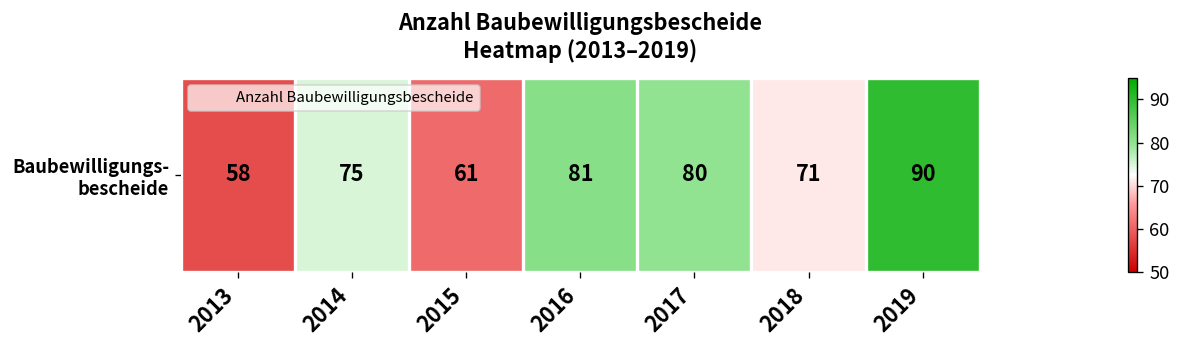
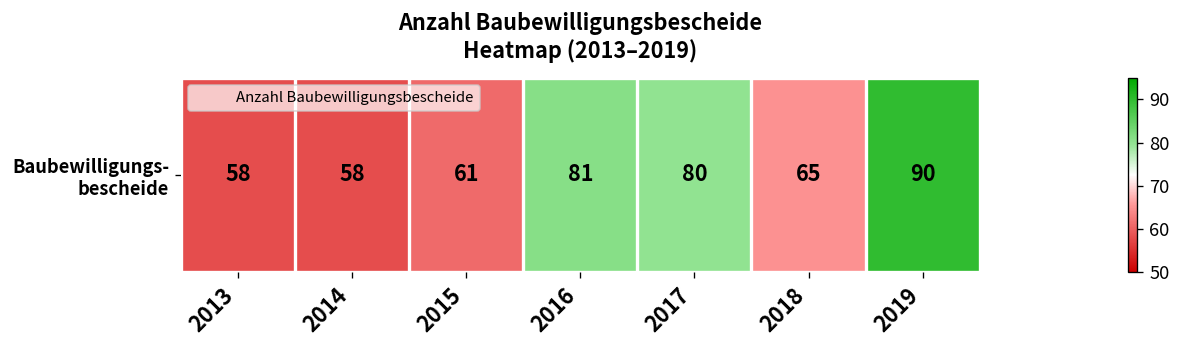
  {
    "Baubewilligungs- bescheide": {
      "2013": 58,
-     "2014": 75,
+     "2014": 58,
      "2015": 61,
      "2016": 81,
      "2017": 80,
-     "2018": 71,
+     "2018": 65,
      "2019": 90
    }
  }
